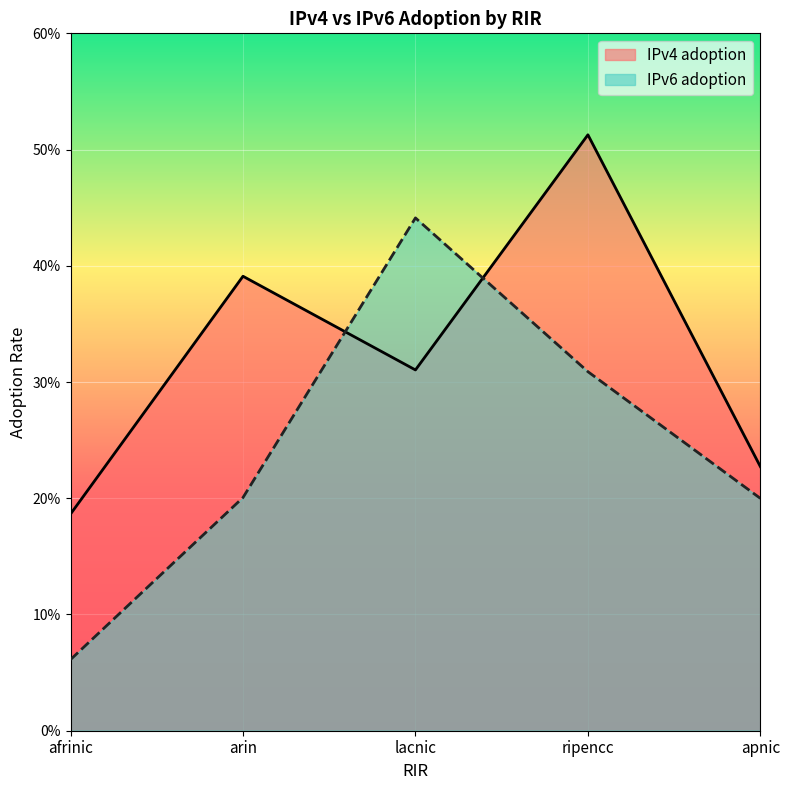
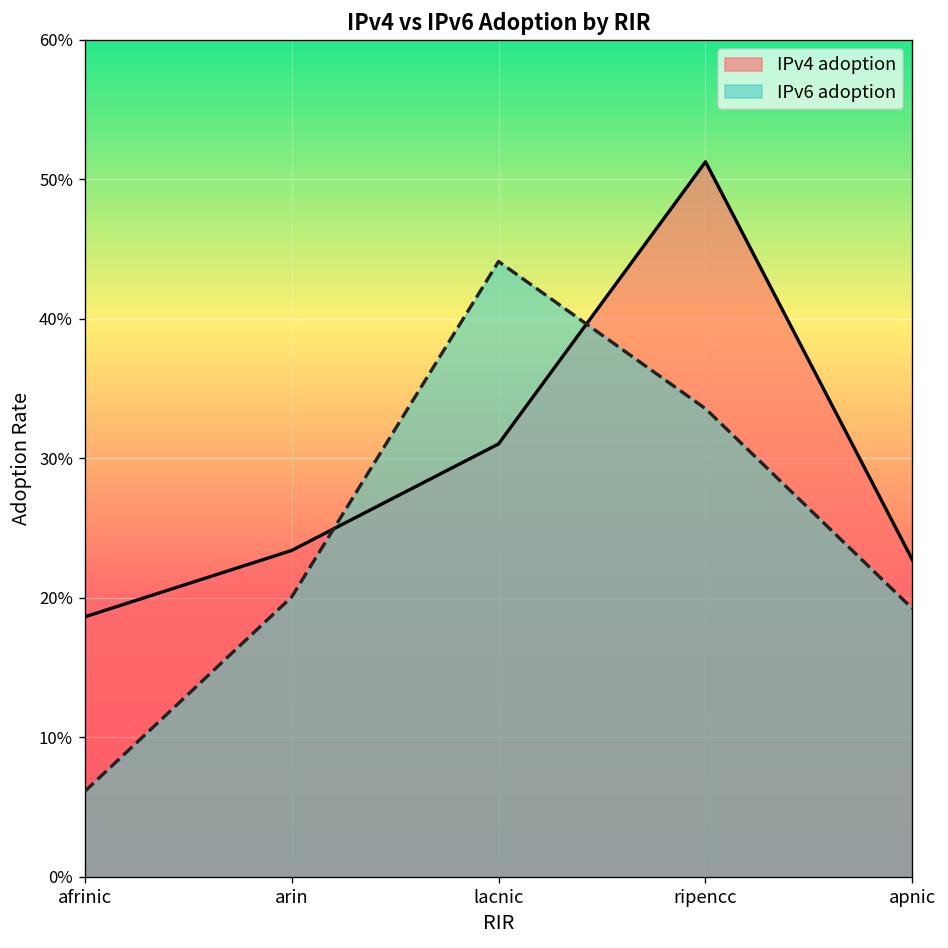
  {
    "IPv4 adoption": {
      "afrinic": "18.6%",
-     "arin": "39.1%",
+     "arin": "23.4%",
      "lacnic": "31.0%",
      "ripencc": "51.3%",
      "apnic": "22.7%"
    },
    "IPv6 adoption": {
      "afrinic": "6.1%",
      "arin": "20.1%",
      "lacnic": "44.1%",
-     "ripencc": "30.9%",
-     "apnic": "20.0%"
+     "ripencc": "33.6%",
+     "apnic": "19.2%"
    }
  }
